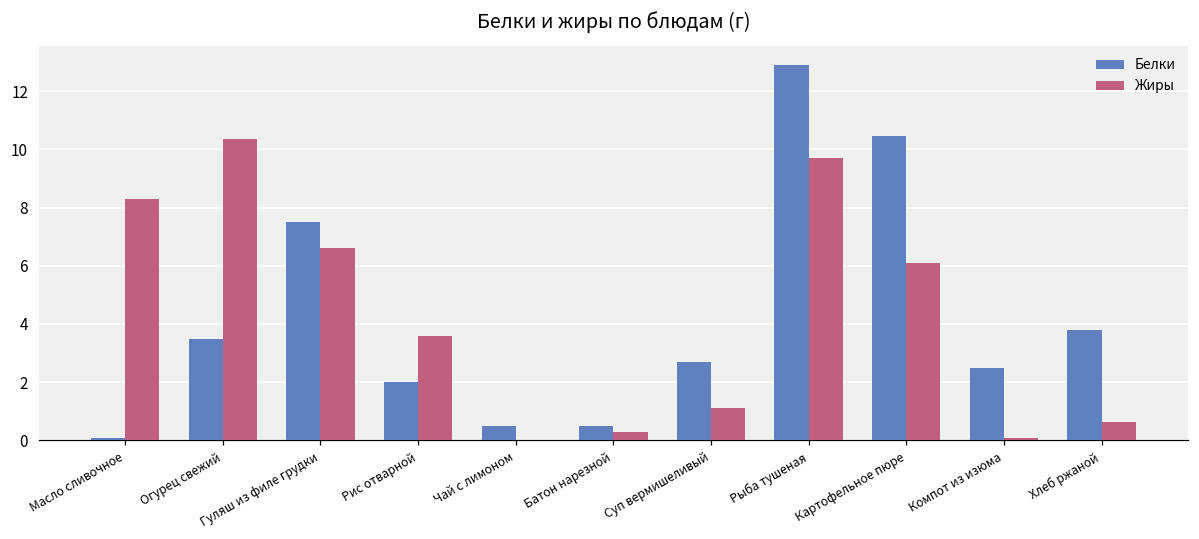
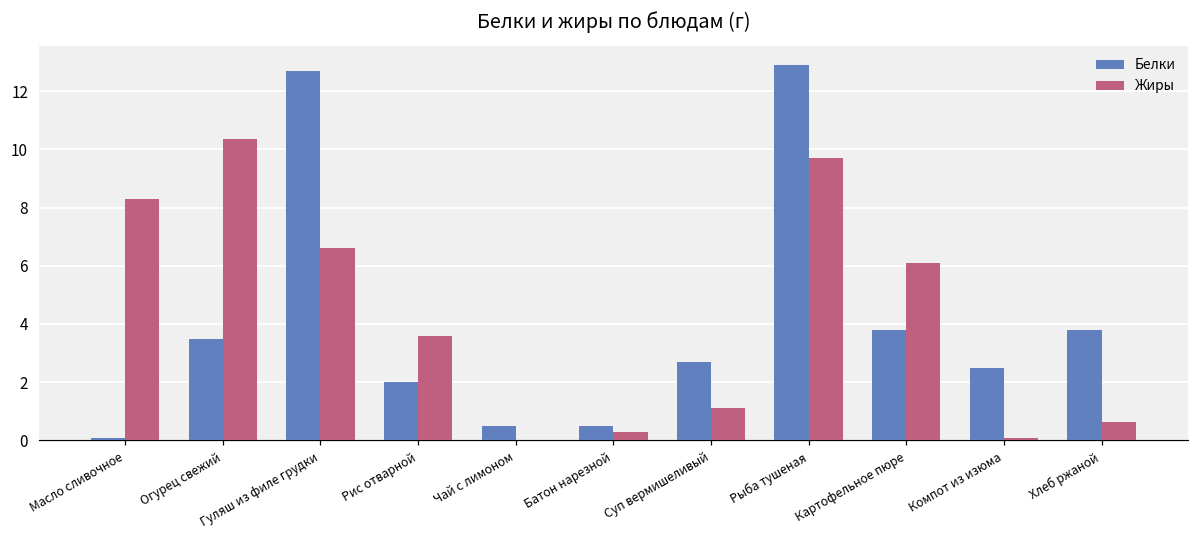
  {
    "Белки": {
      "Масло сливочное": 0.1,
      "Огурец свежий": 3.5,
-     "Гуляш из филе грудки": 7.5,
+     "Гуляш из филе грудки": 12.7,
      "Рис отварной": 2.0,
      "Чай с лимоном": 0.5,
      "Батон нарезной": 0.5,
      "Суп вермишеливый": 2.7,
      "Рыба тушеная": 12.9,
-     "Картофельное пюре": 10.5,
+     "Картофельное пюре": 3.8,
      "Компот из изюма": 2.5,
      "Хлеб ржаной": 3.8
    },
    "Жиры": {
      "Масло сливочное": 8.3,
      "Огурец свежий": 10.3,
      "Гуляш из филе грудки": 6.6,
      "Рис отварной": 3.6,
      "Чай с лимоном": 0.0,
      "Батон нарезной": 0.3,
      "Суп вермишеливый": 1.1,
      "Рыба тушеная": 9.7,
      "Картофельное пюре": 6.1,
      "Компот из изюма": 0.1,
      "Хлеб ржаной": 0.7
    }
  }
